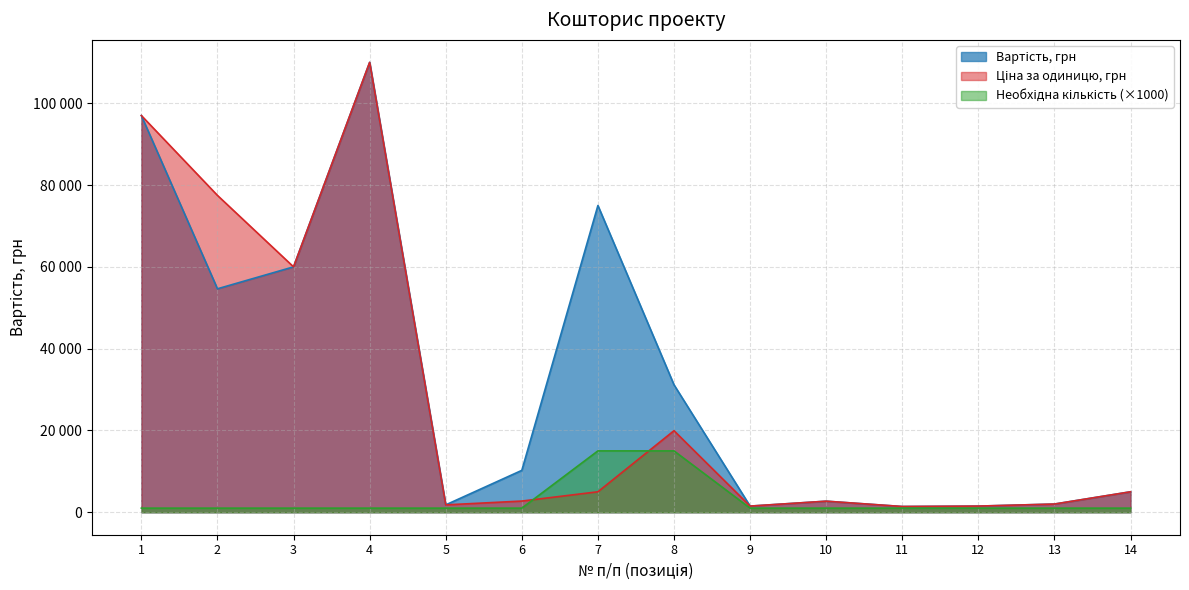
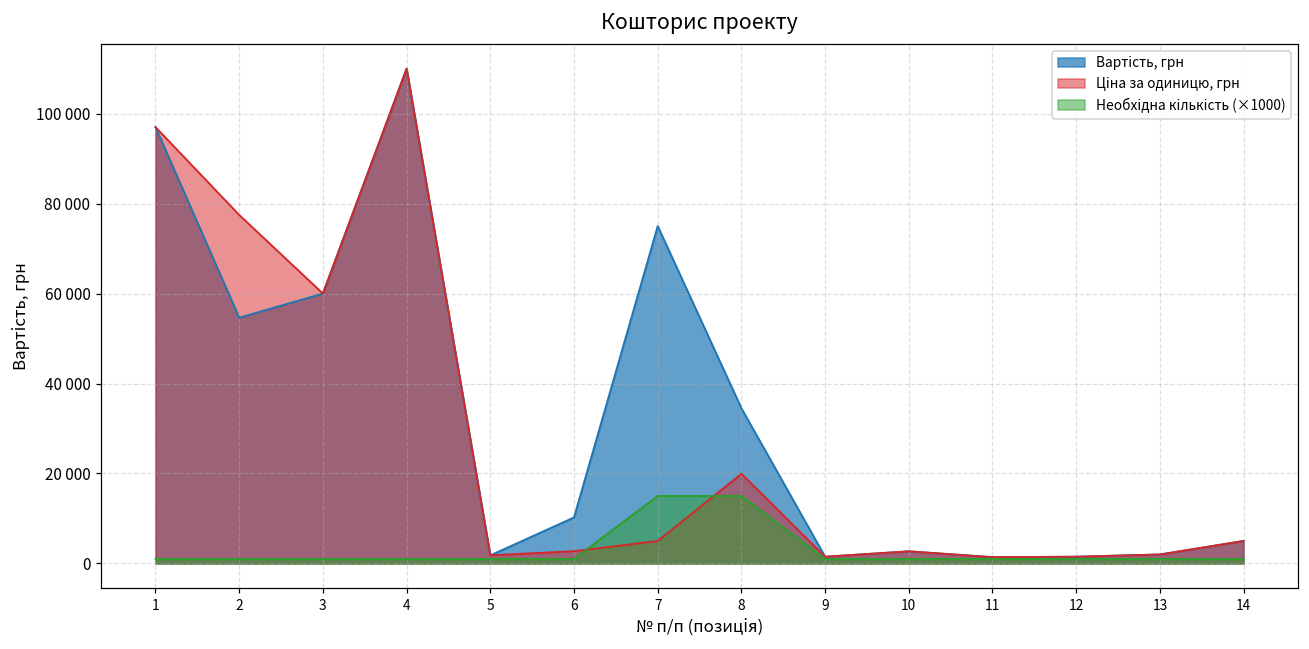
  {
    "Вартість, грн": {
      "2": 55000,
      "6": 10000,
      "7": 75000,
-     "8": 31000
+     "8": 35000
    },
    "Ціна за одиницю, грн": {
      "2": 77000,
      "6": 3000,
      "7": 5000,
      "8": 20000
    },
    "Необхідна кількість (×1000)": {
      "1": 1000,
      "2": 1000,
      "3": 1000,
      "4": 1000,
      "5": 1000,
      "6": 1000,
      "7": 15000,
      "8": 15000,
      "10": 1000,
      "13": 1000,
      "14": 1000
    }
  }
